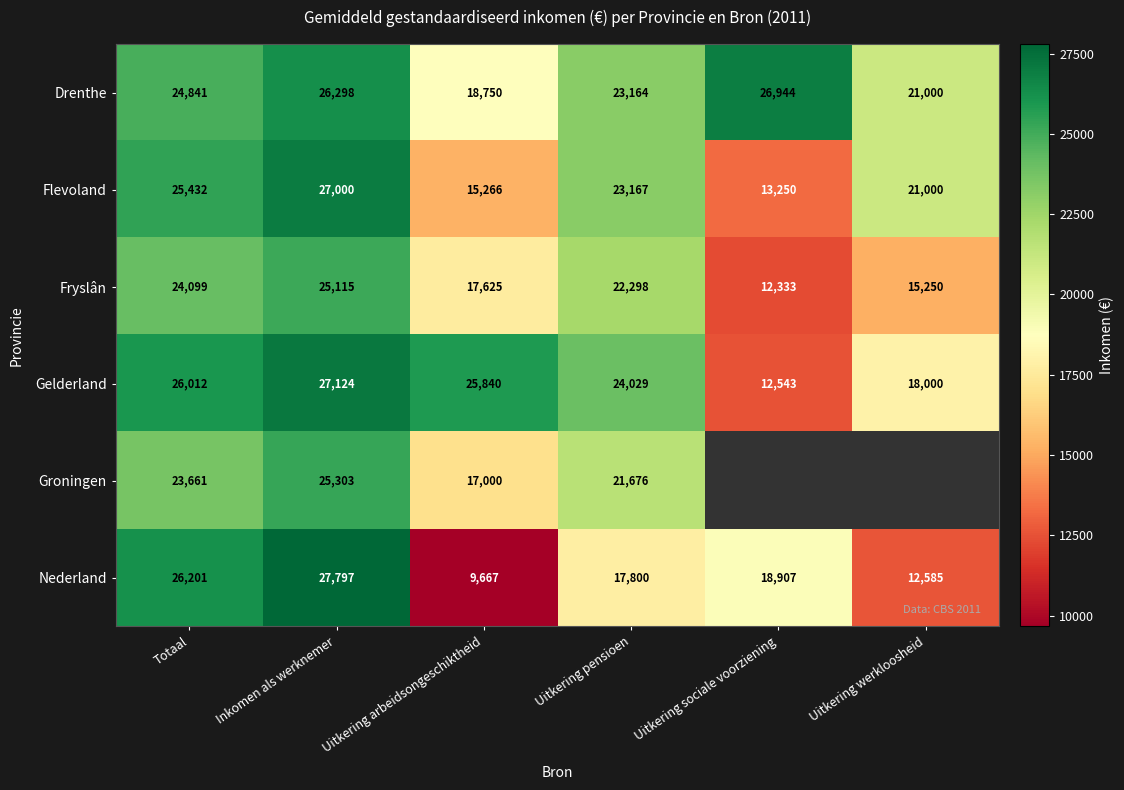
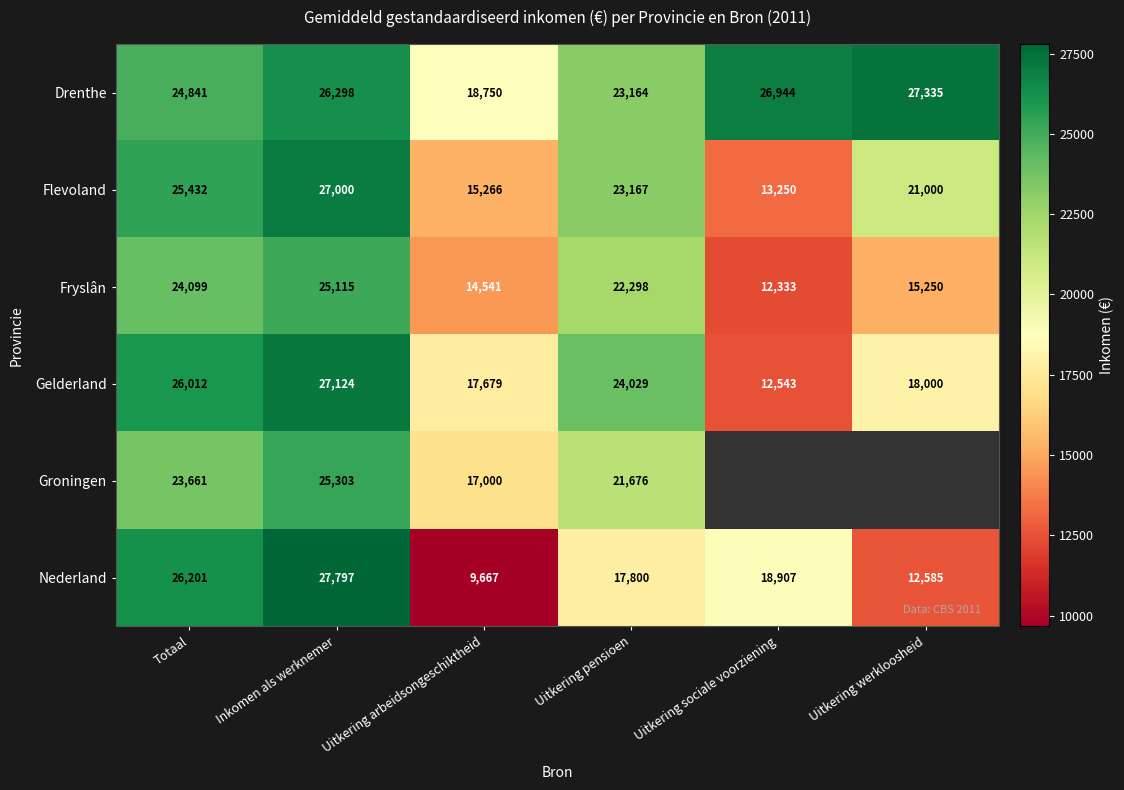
  {
    "Drenthe": {
      "Totaal": "24,841",
      "Inkomen als werknemer": "26,298",
      "Uitkering arbeidsongeschiktheid": "18,750",
      "Uitkering pensioen": "23,164",
      "Uitkering sociale voorziening": "26,944",
-     "Uitkering werkloosheid": "21,000"
+     "Uitkering werkloosheid": "27,335"
    },
    "Flevoland": {
      "Totaal": "25,432",
      "Inkomen als werknemer": "27,000",
      "Uitkering arbeidsongeschiktheid": "15,266",
      "Uitkering pensioen": "23,167",
      "Uitkering sociale voorziening": "13,250",
      "Uitkering werkloosheid": "21,000"
    },
    "Fryslân": {
      "Totaal": "24,099",
      "Inkomen als werknemer": "25,115",
-     "Uitkering arbeidsongeschiktheid": "17,625",
+     "Uitkering arbeidsongeschiktheid": "14,541",
      "Uitkering pensioen": "22,298",
      "Uitkering sociale voorziening": "12,333",
      "Uitkering werkloosheid": "15,250"
    },
    "Gelderland": {
      "Totaal": "26,012",
      "Inkomen als werknemer": "27,124",
-     "Uitkering arbeidsongeschiktheid": "25,840",
+     "Uitkering arbeidsongeschiktheid": "17,679",
      "Uitkering pensioen": "24,029",
      "Uitkering sociale voorziening": "12,543",
      "Uitkering werkloosheid": "18,000"
    },
    "Groningen": {
      "Totaal": "23,661",
      "Inkomen als werknemer": "25,303",
      "Uitkering arbeidsongeschiktheid": "17,000",
      "Uitkering pensioen": "21,676"
    },
    "Nederland": {
      "Totaal": "26,201",
      "Inkomen als werknemer": "27,797",
      "Uitkering arbeidsongeschiktheid": "9,667",
      "Uitkering pensioen": "17,800",
      "Uitkering sociale voorziening": "18,907"
    }
  }
